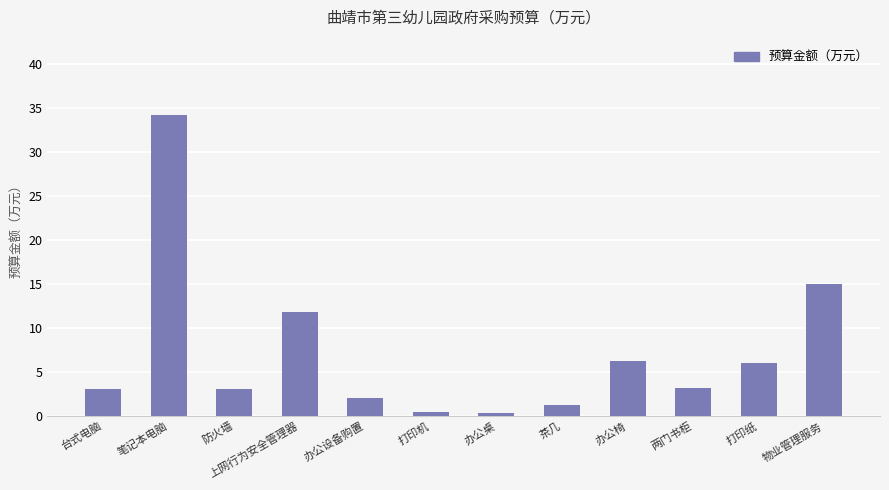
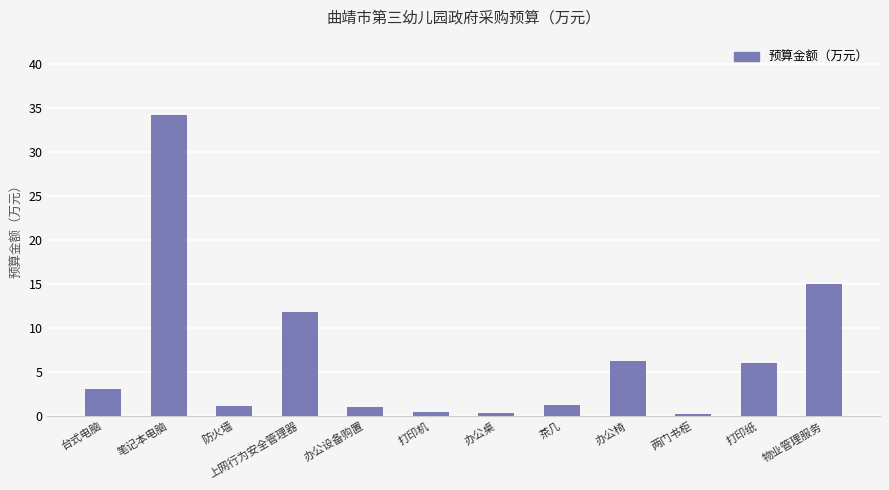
  {
    "台式电脑": 3,
    "笔记本电脑": 34,
-   "防火墙": 3,
+   "防火墙": 1,
    "上网行为安全管理器": 12,
-   "办公设备购置": 2,
+   "办公设备购置": 1,
    "打印机": 0,
    "办公桌": 0,
    "茶几": 1,
    "办公椅": 6,
-   "两门书柜": 3,
+   "两门书柜": 0,
    "打印纸": 6,
    "物业管理服务": 15
  }
